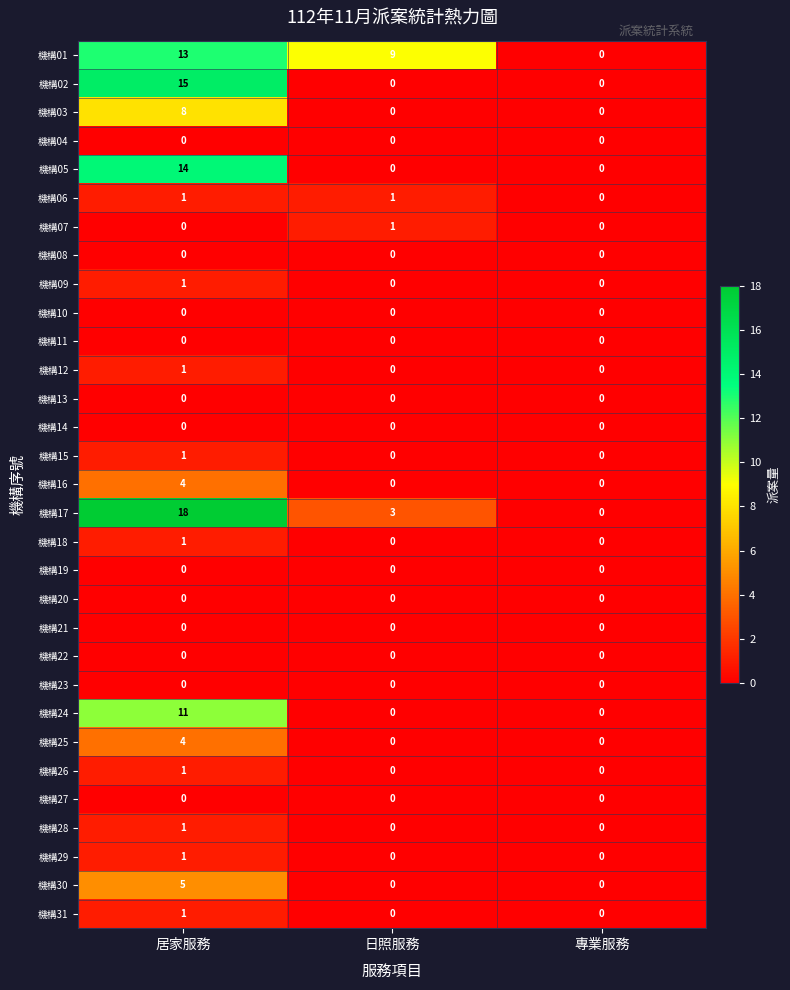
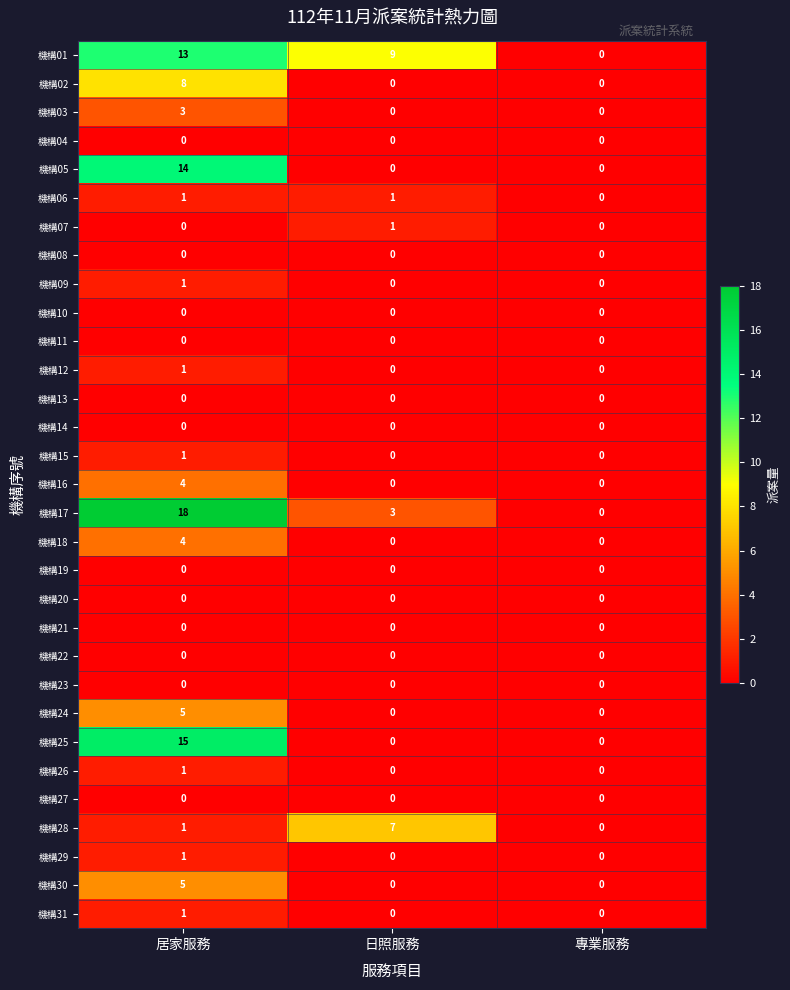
  {
    "機構01": {
      "居家服務": 13,
      "日照服務": 9,
      "專業服務": 0
    },
    "機構02": {
-     "居家服務": 15,
+     "居家服務": 8,
      "日照服務": 0,
      "專業服務": 0
    },
    "機構03": {
-     "居家服務": 8,
+     "居家服務": 3,
      "日照服務": 0,
      "專業服務": 0
    },
    "機構04": {
      "居家服務": 0,
      "日照服務": 0,
      "專業服務": 0
    },
    "機構05": {
      "居家服務": 14,
      "日照服務": 0,
      "專業服務": 0
    },
    "機構06": {
      "居家服務": 1,
      "日照服務": 1,
      "專業服務": 0
    },
    "機構07": {
      "居家服務": 0,
      "日照服務": 1,
      "專業服務": 0
    },
    "機構08": {
      "居家服務": 0,
      "日照服務": 0,
      "專業服務": 0
    },
    "機構09": {
      "居家服務": 1,
      "日照服務": 0,
      "專業服務": 0
    },
    "機構10": {
      "居家服務": 0,
      "日照服務": 0,
      "專業服務": 0
    },
    "機構11": {
      "居家服務": 0,
      "日照服務": 0,
      "專業服務": 0
    },
    "機構12": {
      "居家服務": 1,
      "日照服務": 0,
      "專業服務": 0
    },
    "機構13": {
      "居家服務": 0,
      "日照服務": 0,
      "專業服務": 0
    },
    "機構14": {
      "居家服務": 0,
      "日照服務": 0,
      "專業服務": 0
    },
    "機構15": {
      "居家服務": 1,
      "日照服務": 0,
      "專業服務": 0
    },
    "機構16": {
      "居家服務": 4,
      "日照服務": 0,
      "專業服務": 0
    },
    "機構17": {
      "居家服務": 18,
      "日照服務": 3,
      "專業服務": 0
    },
    "機構18": {
-     "居家服務": 1,
+     "居家服務": 4,
      "日照服務": 0,
      "專業服務": 0
    },
    "機構19": {
      "居家服務": 0,
      "日照服務": 0,
      "專業服務": 0
    },
    "機構20": {
      "居家服務": 0,
      "日照服務": 0,
      "專業服務": 0
    },
    "機構21": {
      "居家服務": 0,
      "日照服務": 0,
      "專業服務": 0
    },
    "機構22": {
      "居家服務": 0,
      "日照服務": 0,
      "專業服務": 0
    },
    "機構23": {
      "居家服務": 0,
      "日照服務": 0,
      "專業服務": 0
    },
    "機構24": {
-     "居家服務": 11,
+     "居家服務": 5,
      "日照服務": 0,
      "專業服務": 0
    },
    "機構25": {
-     "居家服務": 4,
+     "居家服務": 15,
      "日照服務": 0,
      "專業服務": 0
    },
    "機構26": {
      "居家服務": 1,
      "日照服務": 0,
      "專業服務": 0
    },
    "機構27": {
      "居家服務": 0,
      "日照服務": 0,
      "專業服務": 0
    },
    "機構28": {
      "居家服務": 1,
-     "日照服務": 0,
+     "日照服務": 7,
      "專業服務": 0
    },
    "機構29": {
      "居家服務": 1,
      "日照服務": 0,
      "專業服務": 0
    },
    "機構30": {
      "居家服務": 5,
      "日照服務": 0,
      "專業服務": 0
    },
    "機構31": {
      "居家服務": 1,
      "日照服務": 0,
      "專業服務": 0
    }
  }
